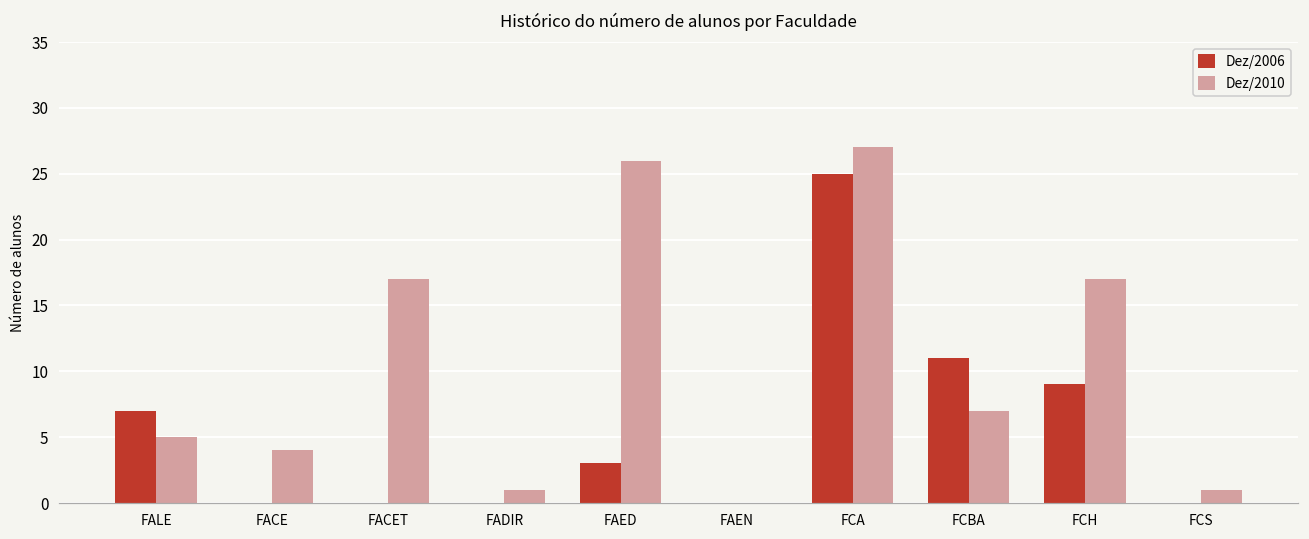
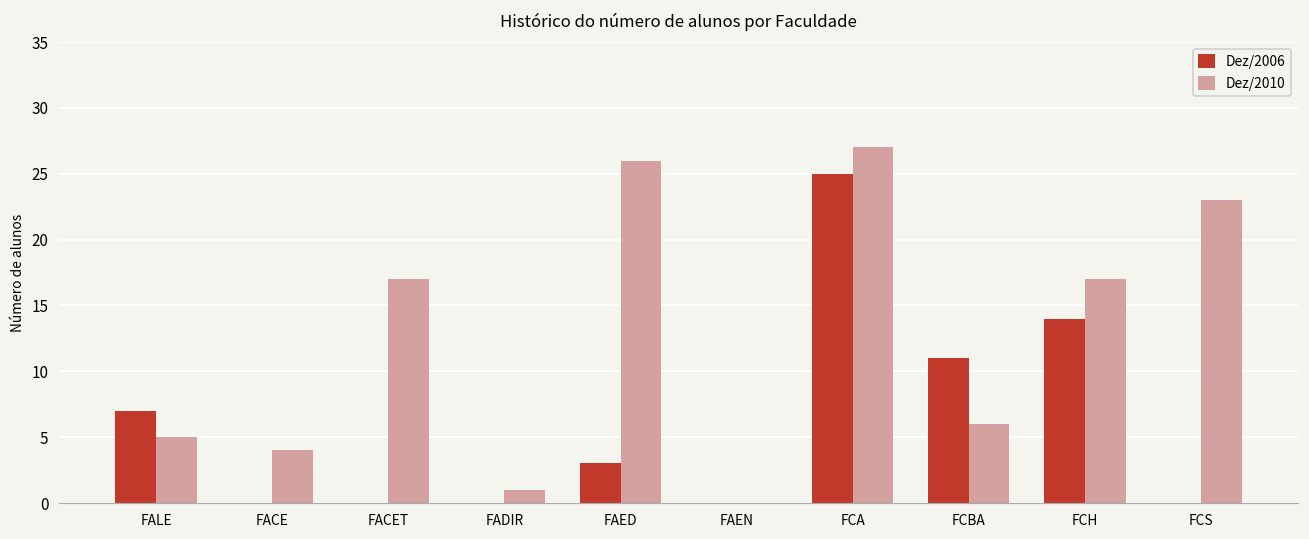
  {
    "Dez/2006": {
      "FALE": 7,
      "FACE": 0,
      "FACET": 0,
      "FADIR": 0,
      "FAED": 3,
      "FAEN": 0,
      "FCA": 25,
      "FCBA": 11,
-     "FCH": 9,
+     "FCH": 14,
      "FCS": 0
    },
    "Dez/2010": {
      "FALE": 5,
      "FACE": 4,
      "FACET": 17,
      "FADIR": 1,
      "FAED": 26,
      "FAEN": 0,
      "FCA": 27,
-     "FCBA": 7,
+     "FCBA": 6,
      "FCH": 17,
-     "FCS": 1
+     "FCS": 23
    }
  }
